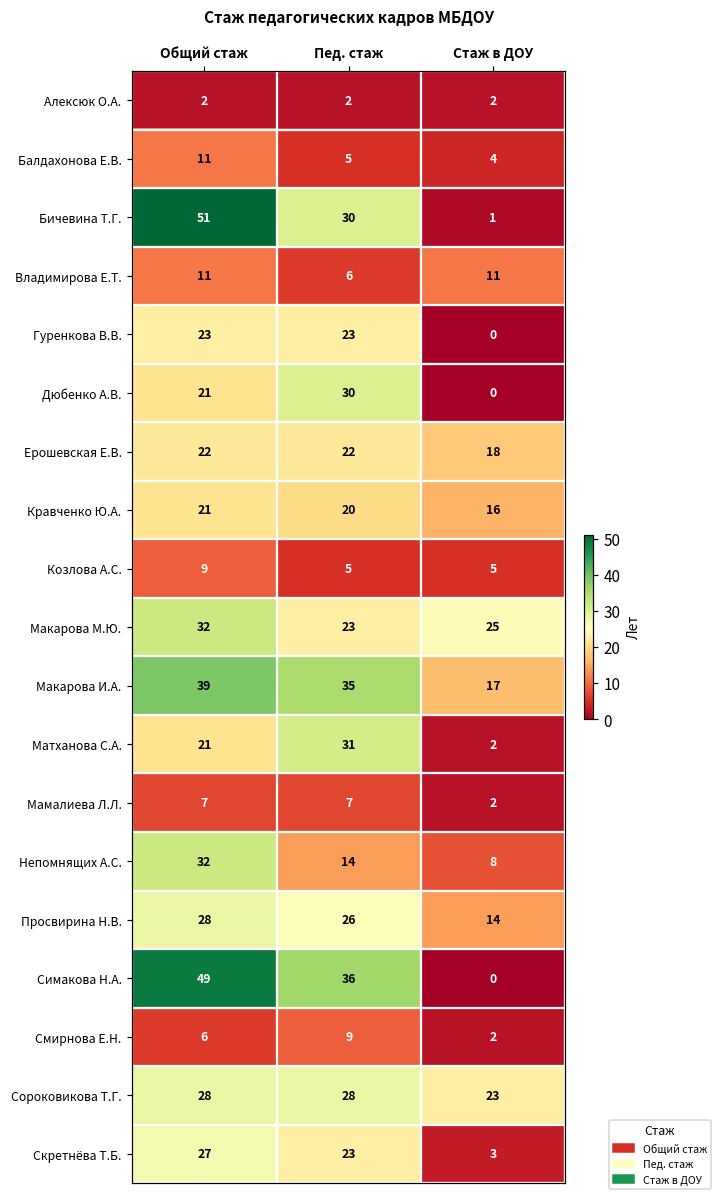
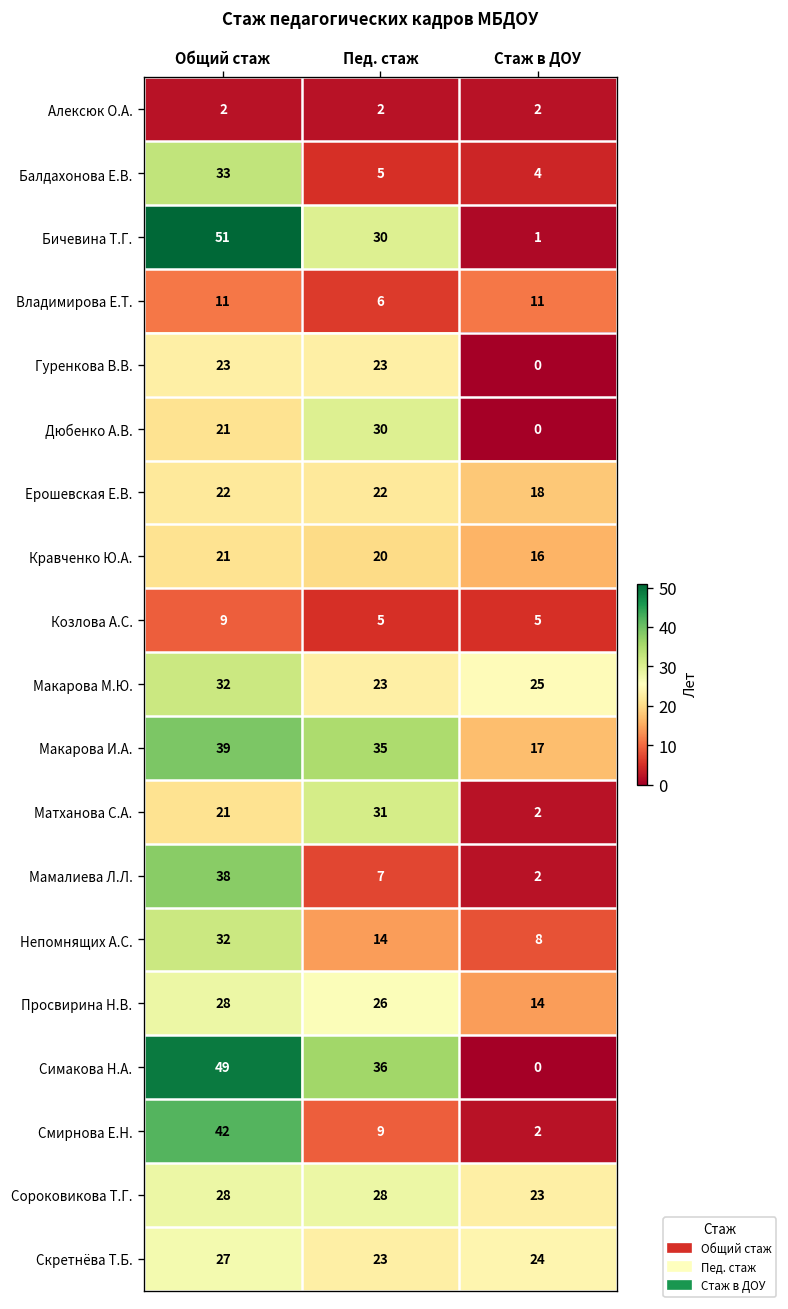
  {
    "Алексюк О.А.": {
      "Общий стаж": 2,
      "Пед. стаж": 2,
      "Стаж в ДОУ": 2
    },
    "Балдахонова Е.В.": {
-     "Общий стаж": 11,
+     "Общий стаж": 33,
      "Пед. стаж": 5,
      "Стаж в ДОУ": 4
    },
    "Бичевина Т.Г.": {
      "Общий стаж": 51,
      "Пед. стаж": 30,
      "Стаж в ДОУ": 1
    },
    "Владимирова Е.Т.": {
      "Общий стаж": 11,
      "Пед. стаж": 6,
      "Стаж в ДОУ": 11
    },
    "Гуренкова В.В.": {
      "Общий стаж": 23,
      "Пед. стаж": 23,
      "Стаж в ДОУ": 0
    },
    "Дюбенко А.В.": {
      "Общий стаж": 21,
      "Пед. стаж": 30,
      "Стаж в ДОУ": 0
    },
    "Ерошевская Е.В.": {
      "Общий стаж": 22,
      "Пед. стаж": 22,
      "Стаж в ДОУ": 18
    },
    "Кравченко Ю.А.": {
      "Общий стаж": 21,
      "Пед. стаж": 20,
      "Стаж в ДОУ": 16
    },
    "Козлова А.С.": {
      "Общий стаж": 9,
      "Пед. стаж": 5,
      "Стаж в ДОУ": 5
    },
    "Макарова М.Ю.": {
      "Общий стаж": 32,
      "Пед. стаж": 23,
      "Стаж в ДОУ": 25
    },
    "Макарова И.А.": {
      "Общий стаж": 39,
      "Пед. стаж": 35,
      "Стаж в ДОУ": 17
    },
    "Матханова С.А.": {
      "Общий стаж": 21,
      "Пед. стаж": 31,
      "Стаж в ДОУ": 2
    },
    "Мамалиева Л.Л.": {
-     "Общий стаж": 7,
+     "Общий стаж": 38,
      "Пед. стаж": 7,
      "Стаж в ДОУ": 2
    },
    "Непомнящих А.С.": {
      "Общий стаж": 32,
      "Пед. стаж": 14,
      "Стаж в ДОУ": 8
    },
    "Просвирина Н.В.": {
      "Общий стаж": 28,
      "Пед. стаж": 26,
      "Стаж в ДОУ": 14
    },
    "Симакова Н.А.": {
      "Общий стаж": 49,
      "Пед. стаж": 36,
      "Стаж в ДОУ": 0
    },
    "Смирнова Е.Н.": {
-     "Общий стаж": 6,
+     "Общий стаж": 42,
      "Пед. стаж": 9,
      "Стаж в ДОУ": 2
    },
    "Сороковикова Т.Г.": {
      "Общий стаж": 28,
      "Пед. стаж": 28,
      "Стаж в ДОУ": 23
    },
    "Скретнёва Т.Б.": {
      "Общий стаж": 27,
      "Пед. стаж": 23,
-     "Стаж в ДОУ": 3
+     "Стаж в ДОУ": 24
    }
  }
